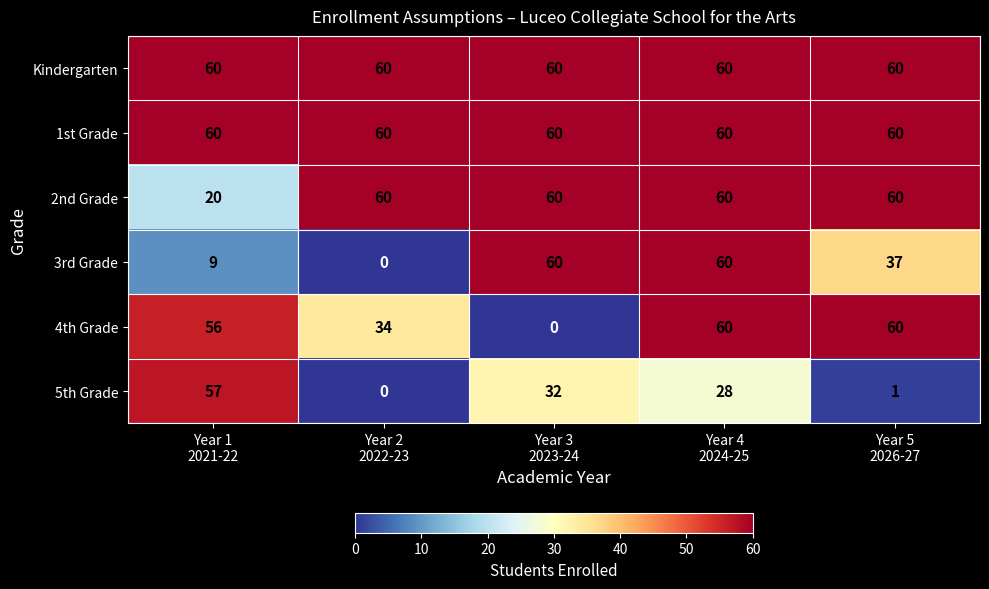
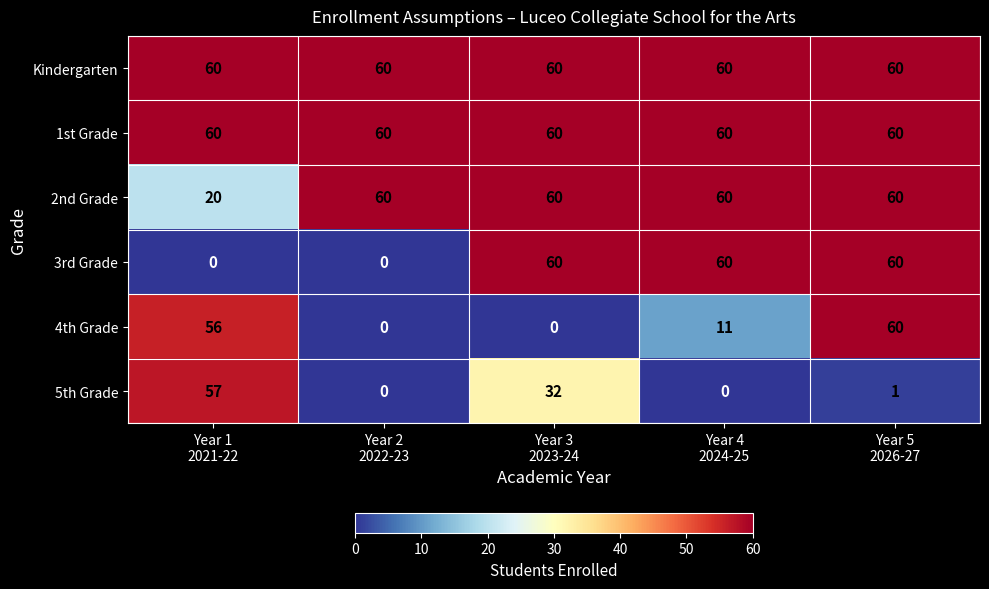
  {
    "Kindergarten": {
      "Year 1 2021-22": 60,
      "Year 2 2022-23": 60,
      "Year 3 2023-24": 60,
      "Year 4 2024-25": 60,
      "Year 5 2026-27": 60
    },
    "1st Grade": {
      "Year 1 2021-22": 60,
      "Year 2 2022-23": 60,
      "Year 3 2023-24": 60,
      "Year 4 2024-25": 60,
      "Year 5 2026-27": 60
    },
    "2nd Grade": {
      "Year 1 2021-22": 20,
      "Year 2 2022-23": 60,
      "Year 3 2023-24": 60,
      "Year 4 2024-25": 60,
      "Year 5 2026-27": 60
    },
    "3rd Grade": {
-     "Year 1 2021-22": 9,
+     "Year 1 2021-22": 0,
      "Year 2 2022-23": 0,
      "Year 3 2023-24": 60,
      "Year 4 2024-25": 60,
-     "Year 5 2026-27": 37
+     "Year 5 2026-27": 60
    },
    "4th Grade": {
      "Year 1 2021-22": 56,
-     "Year 2 2022-23": 34,
+     "Year 2 2022-23": 0,
      "Year 3 2023-24": 0,
-     "Year 4 2024-25": 60,
+     "Year 4 2024-25": 11,
      "Year 5 2026-27": 60
    },
    "5th Grade": {
      "Year 1 2021-22": 57,
      "Year 2 2022-23": 0,
      "Year 3 2023-24": 32,
-     "Year 4 2024-25": 28,
+     "Year 4 2024-25": 0,
      "Year 5 2026-27": 1
    }
  }
